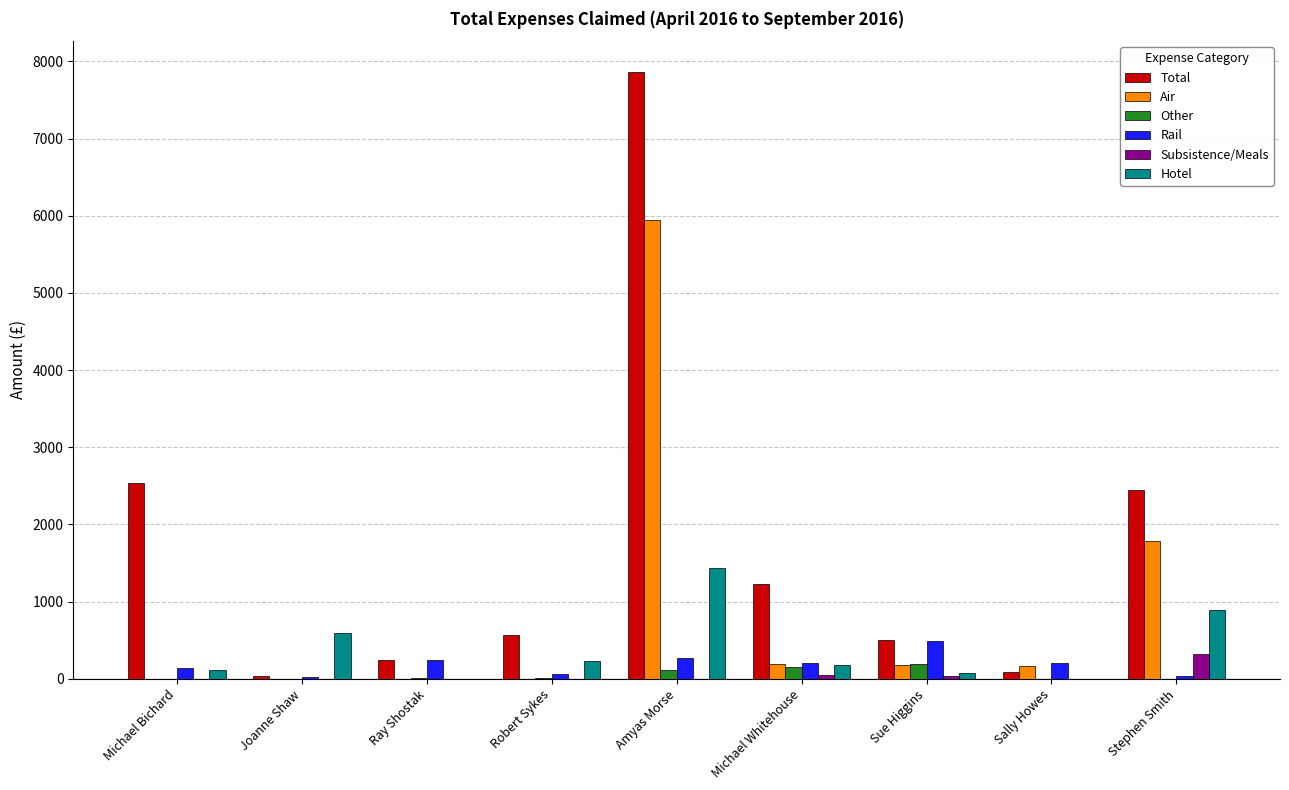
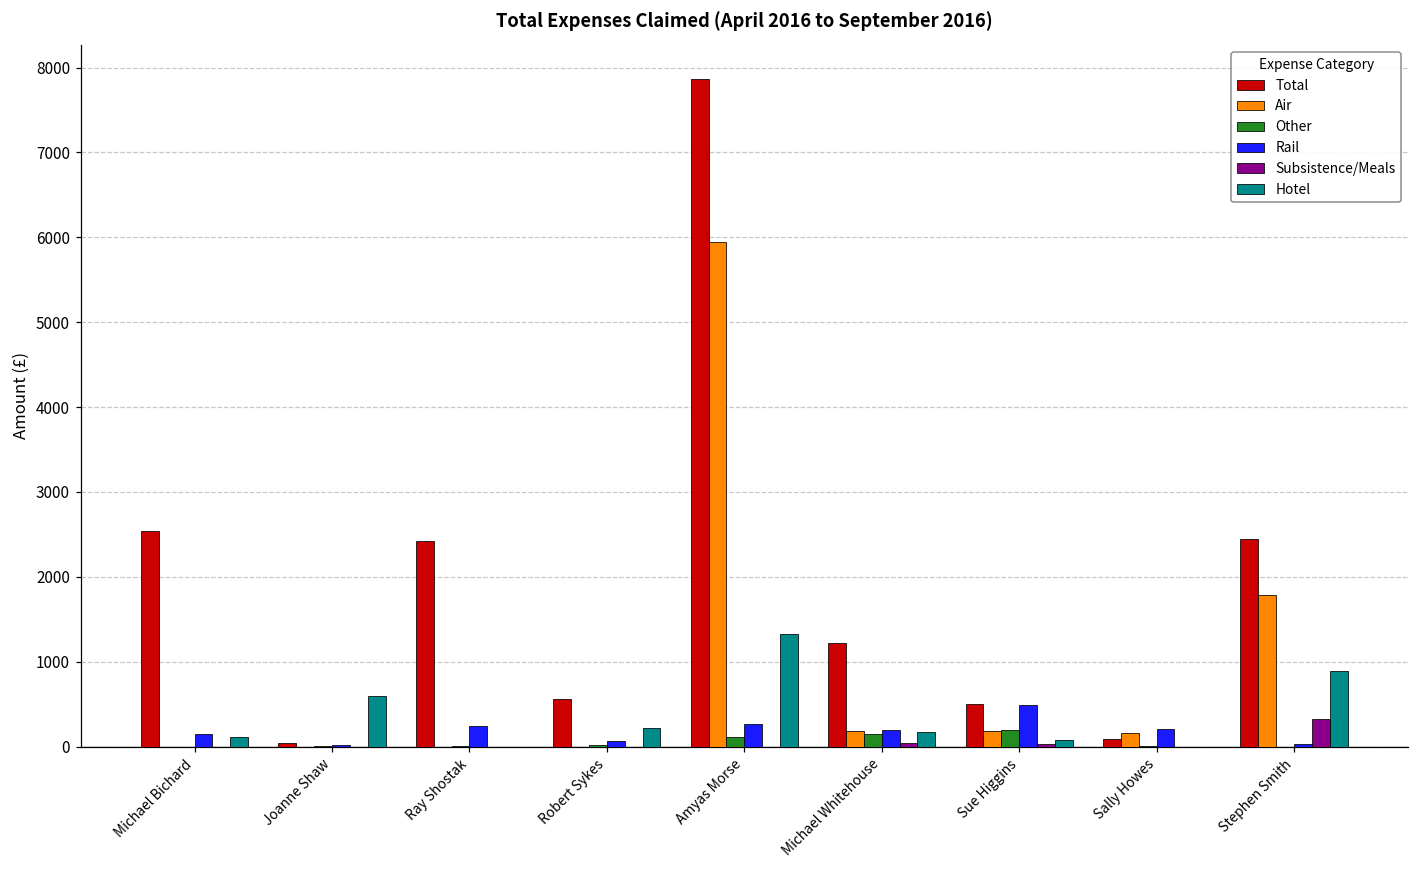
  {
    "Total": {
      "Michael Bichard": 2500,
      "Joanne Shaw": 0,
-     "Ray Shostak": 200,
+     "Ray Shostak": 2400,
      "Robert Sykes": 600,
      "Amyas Morse": 7900,
      "Michael Whitehouse": 1200,
      "Sue Higgins": 500,
      "Sally Howes": 100,
      "Stephen Smith": 2400
    },
    "Air": {
      "Michael Bichard": 0,
      "Joanne Shaw": 0,
      "Ray Shostak": 0,
      "Robert Sykes": 0,
      "Amyas Morse": 5900,
      "Michael Whitehouse": 200,
      "Sue Higgins": 200,
      "Sally Howes": 200,
      "Stephen Smith": 1800
    },
    "Other": {
      "Michael Bichard": 0,
      "Amyas Morse": 100,
      "Michael Whitehouse": 200,
      "Sue Higgins": 200,
      "Stephen Smith": 0
    },
    "Rail": {
      "Michael Bichard": 100,
      "Ray Shostak": 200,
      "Robert Sykes": 100,
      "Amyas Morse": 300,
      "Michael Whitehouse": 200,
      "Sue Higgins": 500,
      "Sally Howes": 200
    },
    "Subsistence/Meals": {
      "Michael Bichard": 0,
      "Joanne Shaw": 0,
      "Ray Shostak": 0,
      "Robert Sykes": 0,
      "Amyas Morse": 0,
      "Michael Whitehouse": 0,
      "Sally Howes": 0,
      "Stephen Smith": 300
    },
    "Hotel": {
      "Michael Bichard": 100,
      "Joanne Shaw": 600,
      "Ray Shostak": 0,
      "Robert Sykes": 200,
-     "Amyas Morse": 1400,
+     "Amyas Morse": 1300,
      "Michael Whitehouse": 200,
      "Sue Higgins": 100,
      "Sally Howes": 0,
      "Stephen Smith": 900
    }
  }
